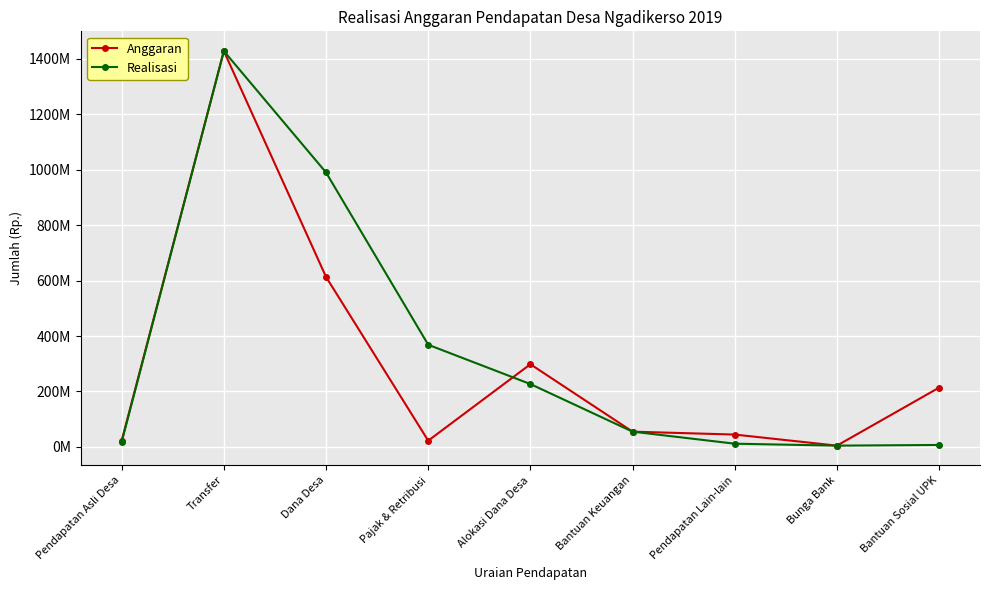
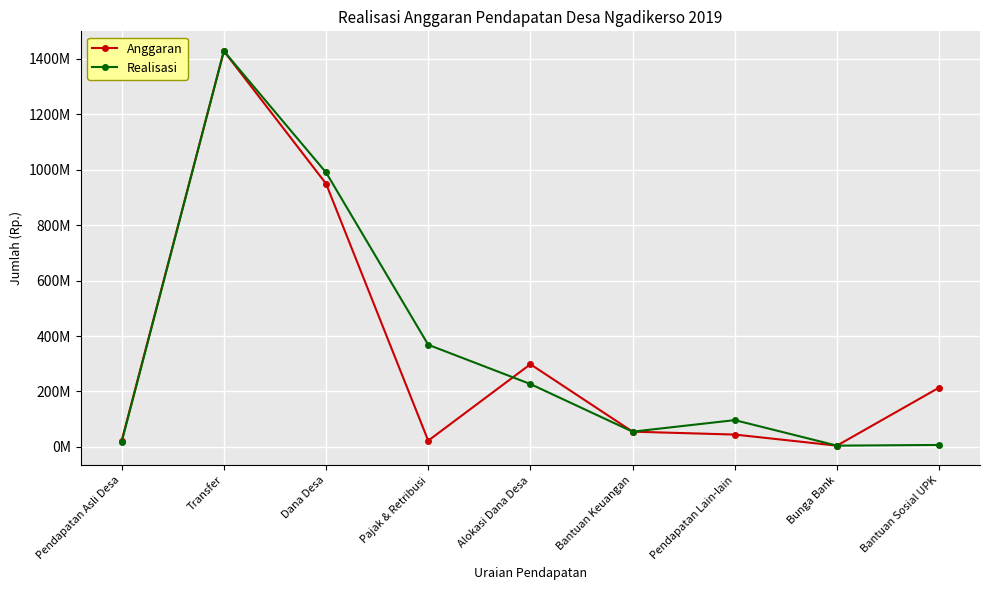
  {
    "Anggaran": {
-     "Dana Desa": 610000000,
+     "Dana Desa": 950000000,
      "Pajak & Retribusi": 20000000,
      "Alokasi Dana Desa": 300000000,
      "Pendapatan Lain-lain": 40000000,
      "Bantuan Sosial UPK": 210000000
    },
    "Realisasi": {
      "Dana Desa": 990000000,
      "Pajak & Retribusi": 370000000,
      "Alokasi Dana Desa": 230000000,
-     "Pendapatan Lain-lain": 10000000,
+     "Pendapatan Lain-lain": 100000000,
      "Bantuan Sosial UPK": 10000000
    }
  }
